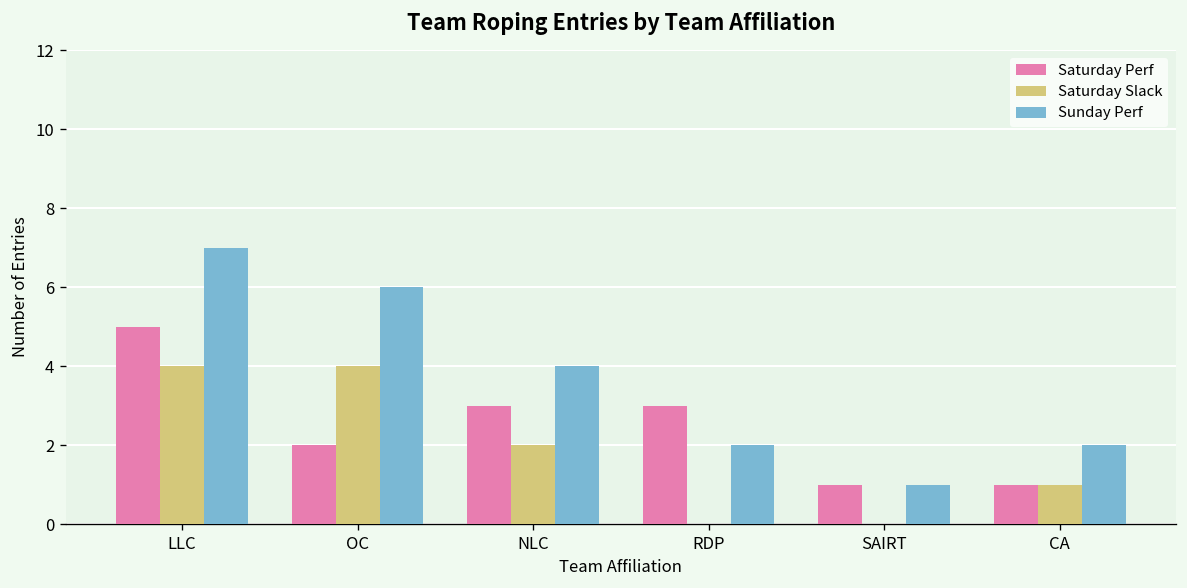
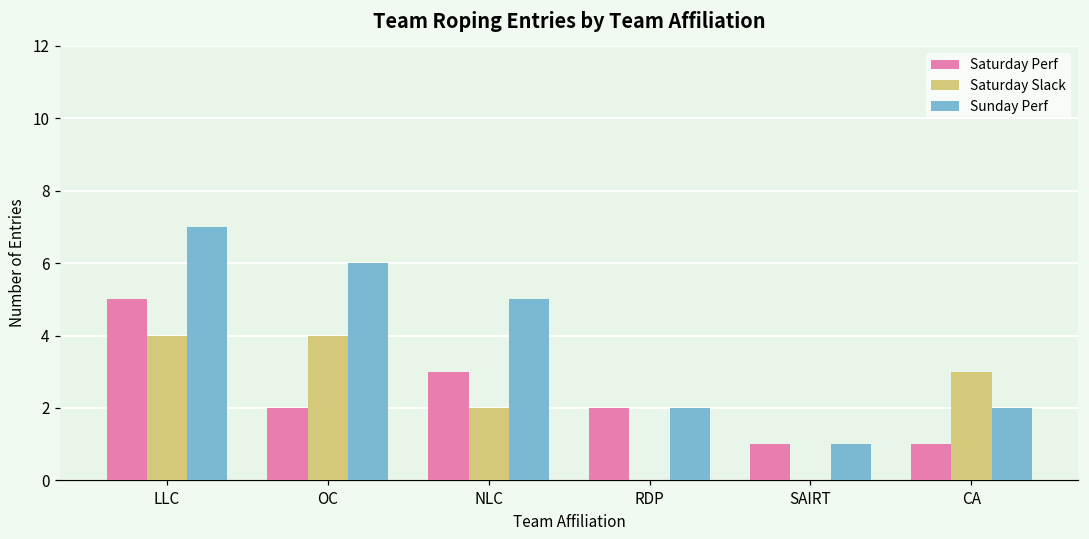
  {
    "Saturday Perf": {
      "LLC": 5,
      "OC": 2,
      "NLC": 3,
-     "RDP": 3,
+     "RDP": 2,
      "SAIRT": 1,
      "CA": 1
    },
    "Saturday Slack": {
      "LLC": 4,
      "OC": 4,
      "NLC": 2,
      "RDP": 0,
      "SAIRT": 0,
-     "CA": 1
+     "CA": 3
    },
    "Sunday Perf": {
      "LLC": 7,
      "OC": 6,
-     "NLC": 4,
+     "NLC": 5,
      "RDP": 2,
      "SAIRT": 1,
      "CA": 2
    }
  }
